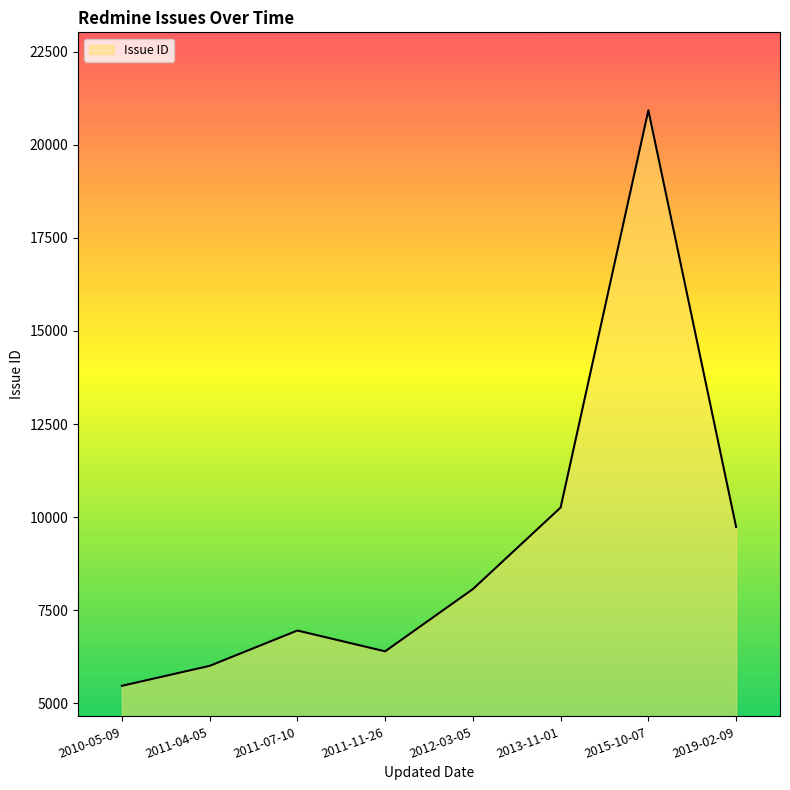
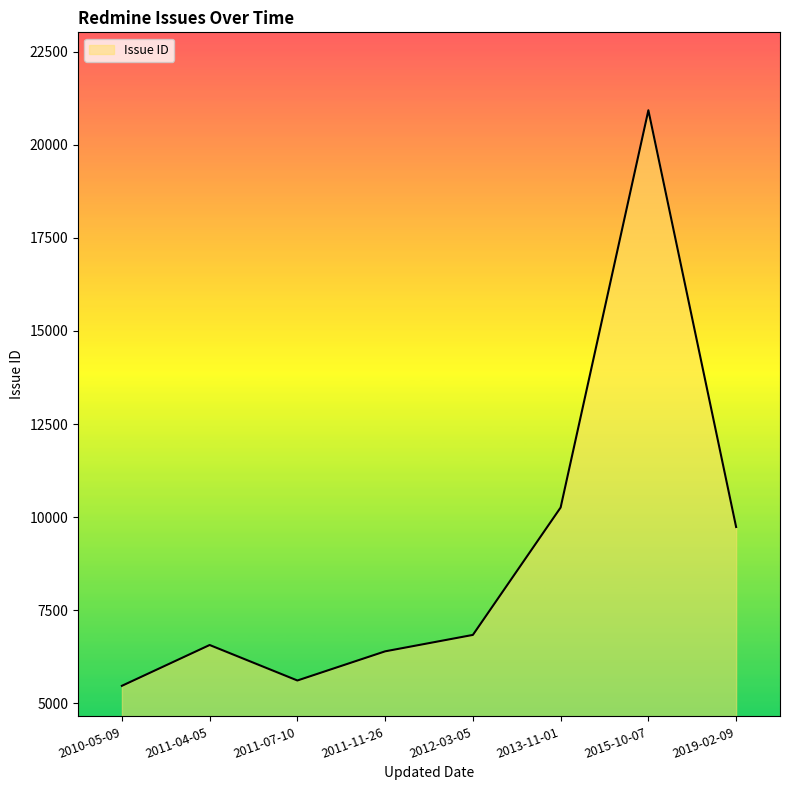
  {
    "2010-05-09": 5500,
-   "2011-04-05": 6000,
-   "2011-07-10": 7000,
+   "2011-04-05": 6600,
+   "2011-07-10": 5600,
    "2011-11-26": 6400,
-   "2012-03-05": 8100,
+   "2012-03-05": 6800,
    "2013-11-01": 10300,
    "2015-10-07": 20900,
    "2019-02-09": 9700
  }
